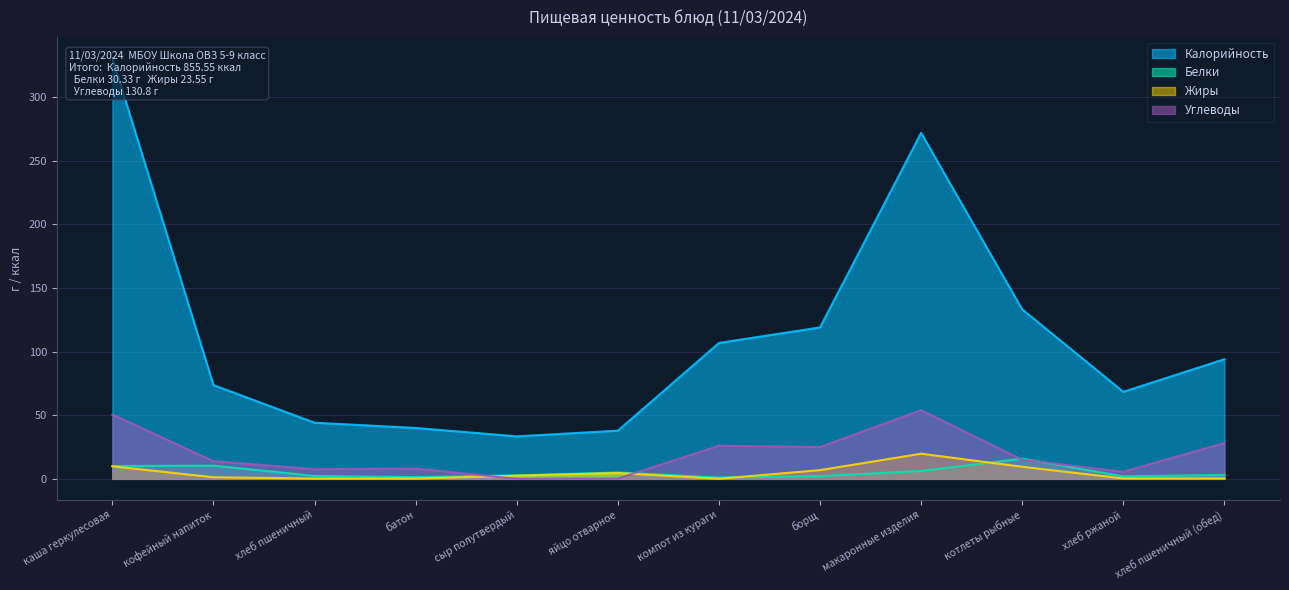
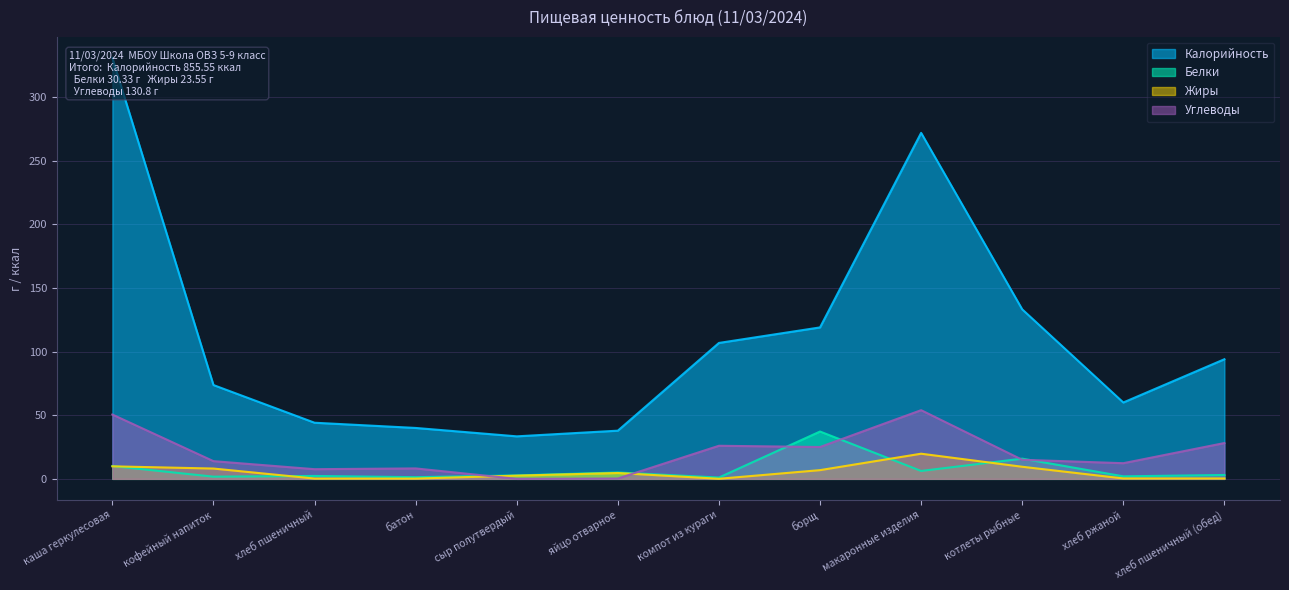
  {
    "Калорийность": {
      "кофейный напиток": 74,
      "хлеб пшеничный": 44,
      "батон": 40,
      "сыр полутвердый": 33,
      "яйцо отварное": 38,
      "компот из кураги": 107,
      "борщ": 119,
      "макаронные изделия": 272,
      "котлеты рыбные": 133,
-     "хлеб ржаной": 68,
+     "хлеб ржаной": 60,
      "хлеб пшеничный (обед)": 94
    },
    "Белки": {
-     "кофейный напиток": 10,
+     "кофейный напиток": 2,
      "хлеб пшеничный": 2,
-     "борщ": 2,
+     "борщ": 37,
      "макаронные изделия": 6,
      "хлеб пшеничный (обед)": 3
    },
    "Жиры": {
-     "кофейный напиток": 1,
+     "кофейный напиток": 8,
      "хлеб пшеничный": 0,
      "борщ": 7,
      "макаронные изделия": 20,
      "котлеты рыбные": 10,
      "хлеб пшеничный (обед)": 0
    },
    "Углеводы": {
      "каша геркулесовая": 51,
      "кофейный напиток": 14,
      "хлеб пшеничный": 8,
      "батон": 8,
      "сыр полутвердый": 0,
      "яйцо отварное": 0,
      "компот из кураги": 26,
      "борщ": 25,
      "макаронные изделия": 54,
-     "хлеб ржаной": 6,
+     "хлеб ржаной": 12,
      "хлеб пшеничный (обед)": 28
    }
  }
